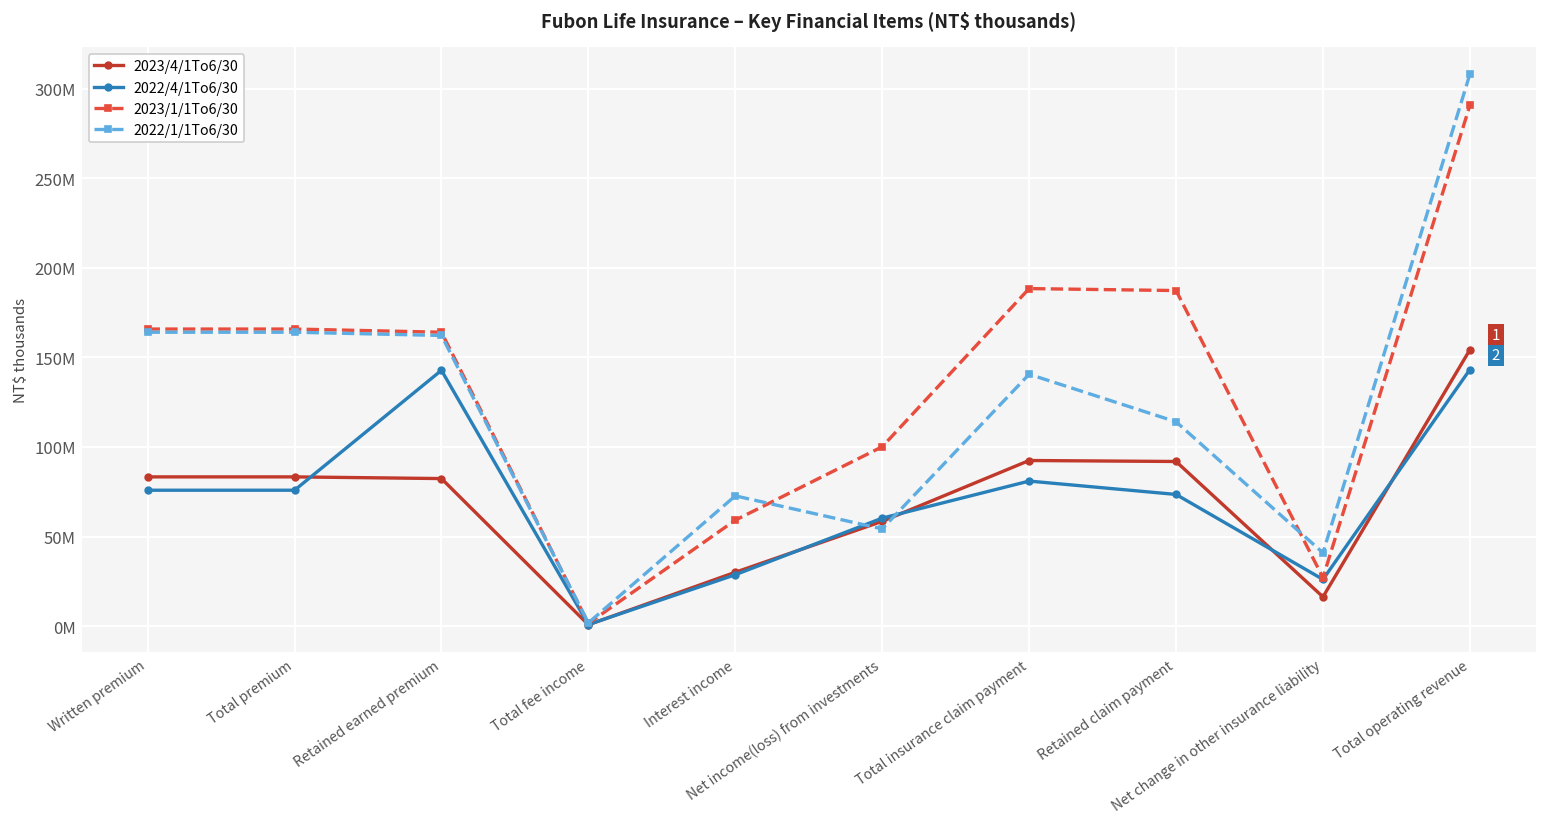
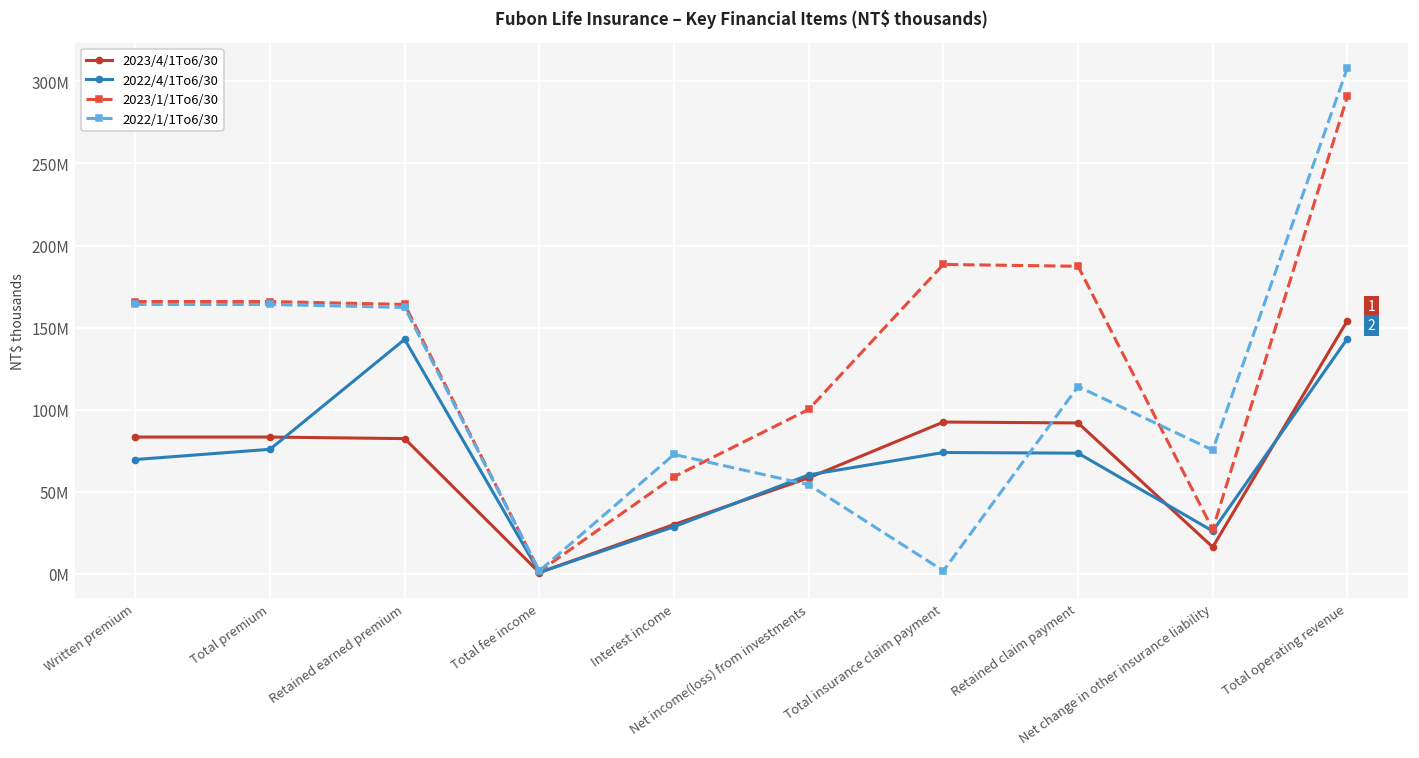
  {
    "2022/4/1To6/30": {
-     "Written premium": 76000000,
+     "Written premium": 70000000,
      "Total premium": 76000000,
      "Retained earned premium": 143000000,
      "Net income(loss) from investments": 60000000,
-     "Total insurance claim payment": 81000000,
+     "Total insurance claim payment": 74000000,
      "Retained claim payment": 73000000,
      "Total operating revenue": 143000000
    },
    "2022/1/1To6/30": {
      "Written premium": 164000000,
      "Total premium": 164000000,
      "Retained earned premium": 162000000,
      "Interest income": 73000000,
      "Net income(loss) from investments": 54000000,
-     "Total insurance claim payment": 141000000,
+     "Total insurance claim payment": 2000000,
      "Retained claim payment": 114000000,
-     "Net change in other insurance liability": 41000000,
+     "Net change in other insurance liability": 75000000,
      "Total operating revenue": 308000000
    }
  }
